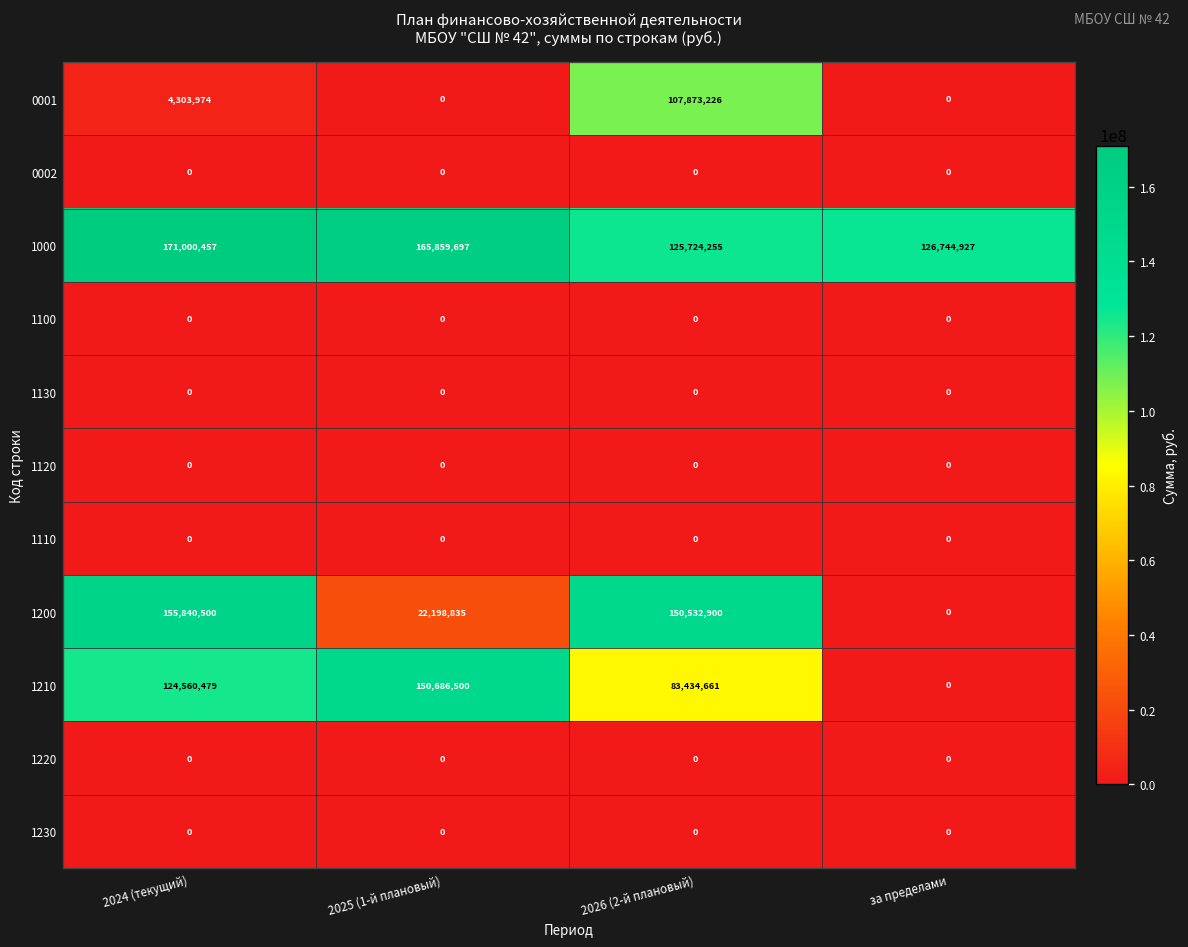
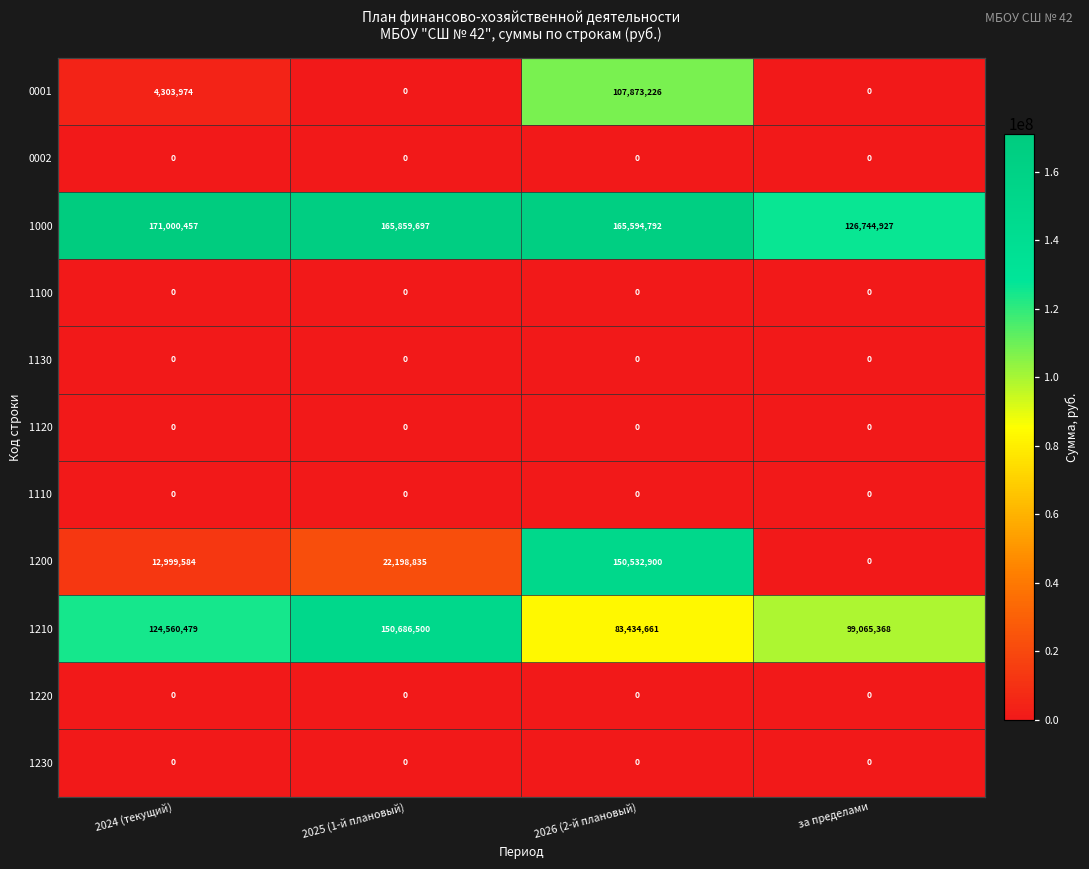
  {
    "0001": {
      "2024 (текущий)": "4,303,974",
      "2025 (1-й плановый)": "0",
      "2026 (2-й плановый)": "107,873,226",
      "за пределами": "0"
    },
    "0002": {
      "2024 (текущий)": "0",
      "2025 (1-й плановый)": "0",
      "2026 (2-й плановый)": "0",
      "за пределами": "0"
    },
    "1000": {
      "2024 (текущий)": "171,000,457",
      "2025 (1-й плановый)": "165,859,697",
-     "2026 (2-й плановый)": "125,724,255",
+     "2026 (2-й плановый)": "165,594,792",
      "за пределами": "126,744,927"
    },
    "1100": {
      "2024 (текущий)": "0",
      "2025 (1-й плановый)": "0",
      "2026 (2-й плановый)": "0",
      "за пределами": "0"
    },
    "1130": {
      "2024 (текущий)": "0",
      "2025 (1-й плановый)": "0",
      "2026 (2-й плановый)": "0",
      "за пределами": "0"
    },
    "1120": {
      "2024 (текущий)": "0",
      "2025 (1-й плановый)": "0",
      "2026 (2-й плановый)": "0",
      "за пределами": "0"
    },
    "1110": {
      "2024 (текущий)": "0",
      "2025 (1-й плановый)": "0",
      "2026 (2-й плановый)": "0",
      "за пределами": "0"
    },
    "1200": {
-     "2024 (текущий)": "155,840,500",
+     "2024 (текущий)": "12,999,584",
      "2025 (1-й плановый)": "22,198,835",
      "2026 (2-й плановый)": "150,532,900",
      "за пределами": "0"
    },
    "1210": {
      "2024 (текущий)": "124,560,479",
      "2025 (1-й плановый)": "150,686,500",
      "2026 (2-й плановый)": "83,434,661",
-     "за пределами": "0"
+     "за пределами": "99,065,368"
    },
    "1220": {
      "2024 (текущий)": "0",
      "2025 (1-й плановый)": "0",
      "2026 (2-й плановый)": "0",
      "за пределами": "0"
    },
    "1230": {
      "2024 (текущий)": "0",
      "2025 (1-й плановый)": "0",
      "2026 (2-й плановый)": "0",
      "за пределами": "0"
    }
  }
